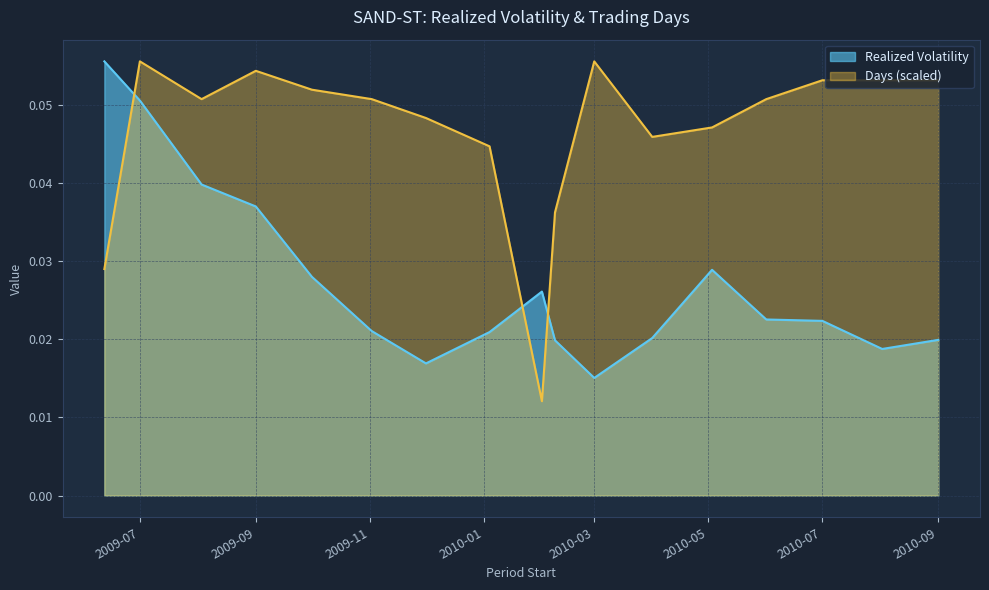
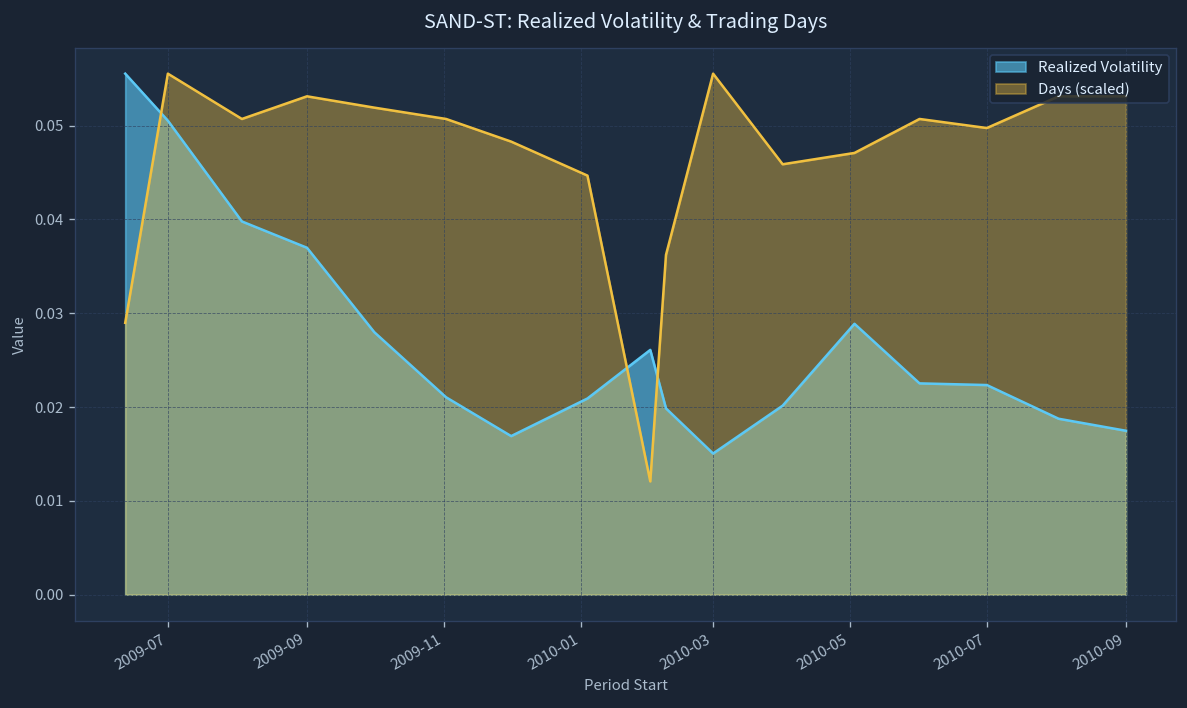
  {
    "Realized Volatility": {
      "2009-07": 0.051,
      "2009-09": 0.037,
      "2010-03": 0.015,
      "2010-07": 0.022,
-     "2010-09": 0.020
+     "2010-09": 0.017
    },
    "Days (scaled)": {
      "2009-07": 0.056,
-     "2009-09": 0.054,
+     "2009-09": 0.053,
      "2010-03": 0.056,
-     "2010-07": 0.053
+     "2010-07": 0.050
    }
  }
